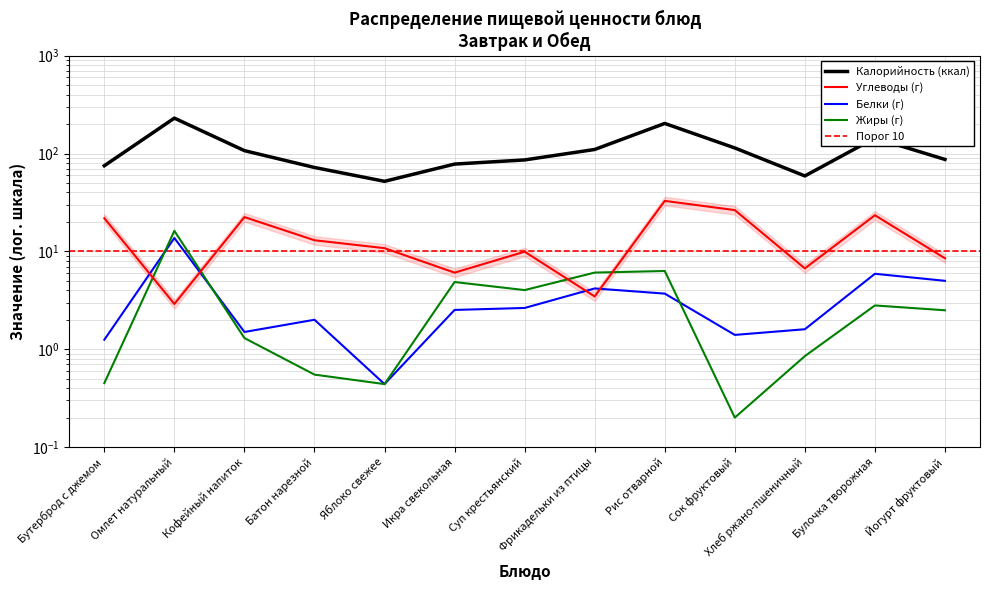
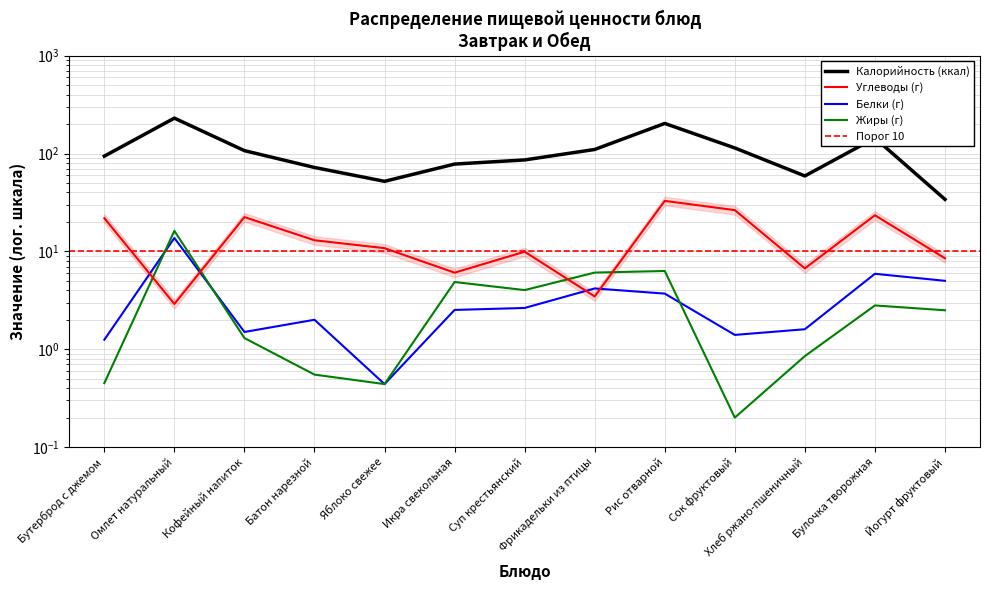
  {
    "Калорийность (ккал)": {
-     "Бутерброд с джемом": 80,
+     "Бутерброд с джемом": 90,
      "Омлет натуральный": 230,
      "Кофейный напиток": 110,
      "Батон нарезной": 70,
      "Яблоко свежее": 50,
      "Икра свекольная": 80,
      "Суп крестьянский": 90,
      "Фрикадельки из птицы": 110,
      "Рис отварной": 200,
      "Сок фруктовый": 110,
      "Хлеб ржано-пшеничный": 60,
-     "Йогурт фруктовый": 90
+     "Йогурт фруктовый": 34
    },
    "Белки (г)": {
      "Бутерброд с джемом": 1.3,
      "Омлет натуральный": 14,
      "Кофейный напиток": 1.5,
      "Батон нарезной": 2,
      "Икра свекольная": 2.5,
      "Суп крестьянский": 2.6,
      "Фрикадельки из птицы": 4,
      "Рис отварной": 3.7,
      "Сок фруктовый": 1.4,
      "Хлеб ржано-пшеничный": 1.6,
      "Булочка творожная": 6,
      "Йогурт фруктовый": 5
    },
    "Жиры (г)": {
      "Бутерброд с джемом": 0.5,
      "Омлет натуральный": 16,
      "Кофейный напиток": 1.3,
      "Батон нарезной": 0.6,
      "Икра свекольная": 5,
      "Суп крестьянский": 4,
      "Фрикадельки из птицы": 6,
      "Рис отварной": 6,
      "Сок фруктовый": 0.20,
      "Хлеб ржано-пшеничный": 0.9,
      "Булочка творожная": 2.8,
      "Йогурт фруктовый": 2.5
    }
  }
